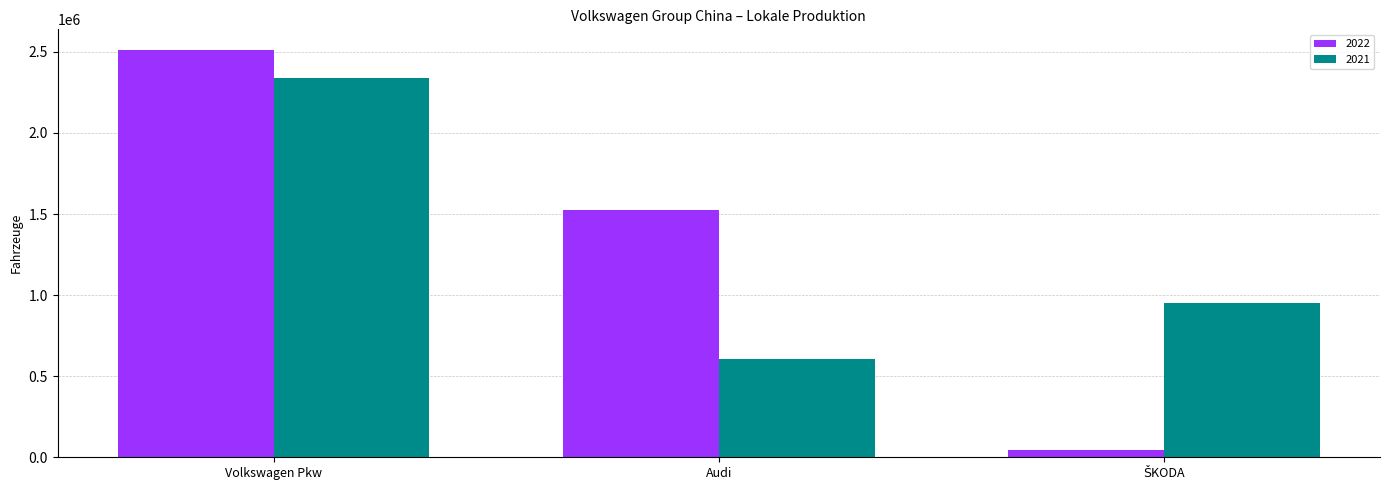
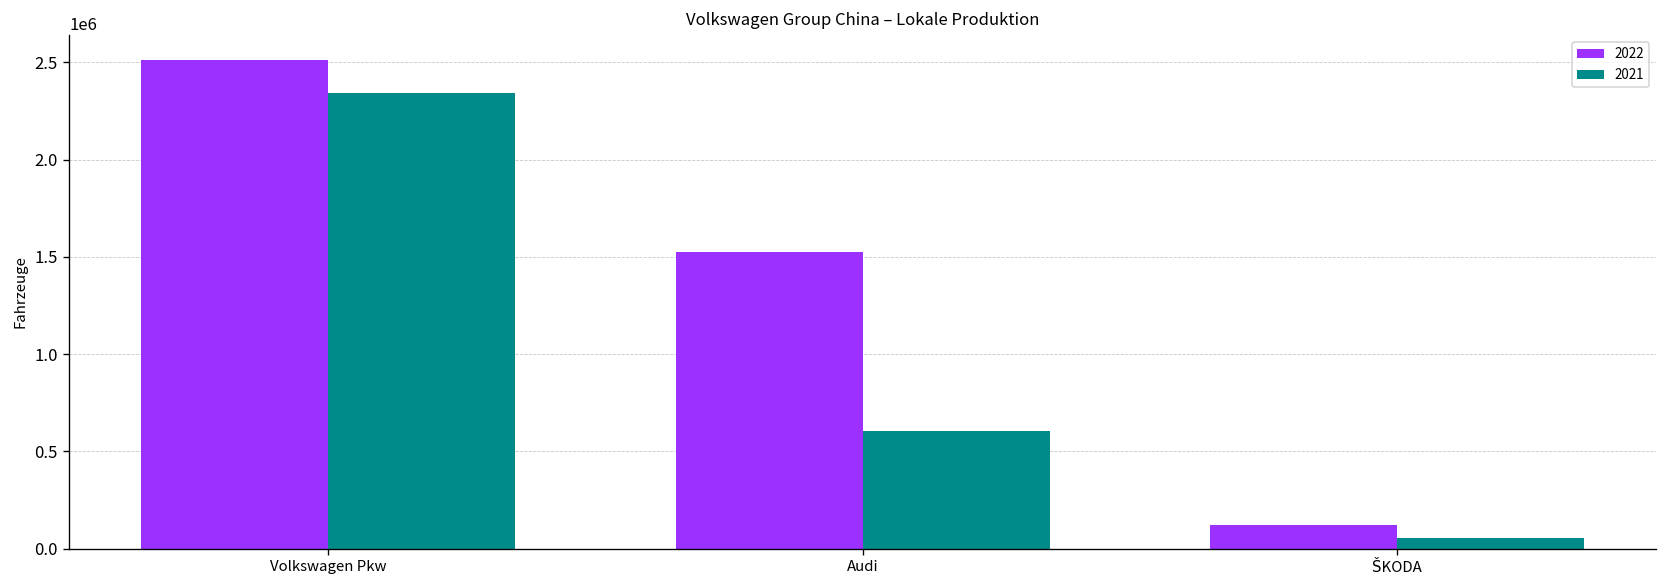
  {
    "2022": {
      "Volkswagen Pkw": 2510000,
      "Audi": 1520000,
-     "ŠKODA": 40000
+     "ŠKODA": 120000
    },
    "2021": {
      "Volkswagen Pkw": 2340000,
      "Audi": 610000,
-     "ŠKODA": 950000
+     "ŠKODA": 50000
    }
  }
